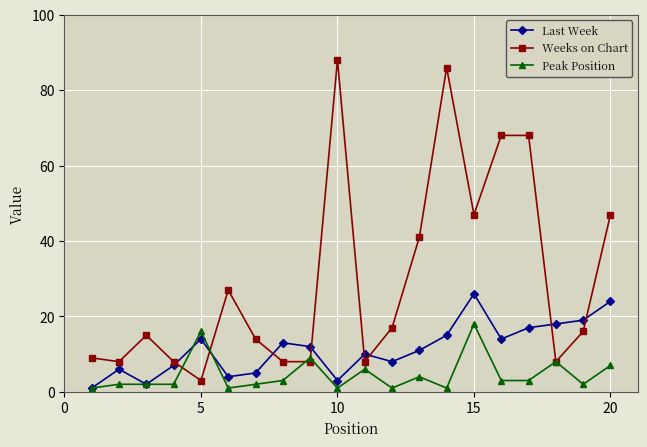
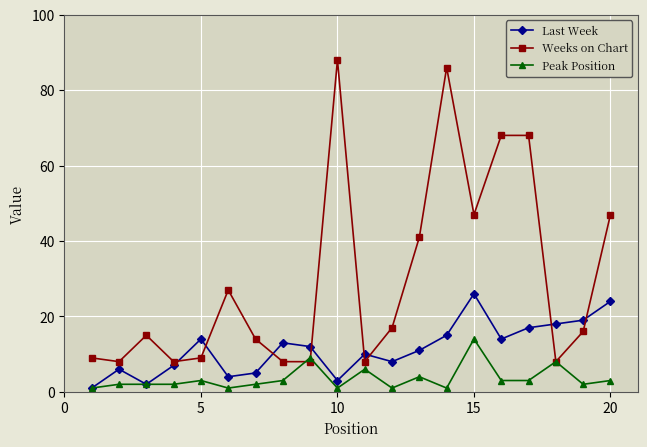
  {
    "Last Week": {
      "5": 14,
      "10": 3,
      "15": 26,
      "20": 24
    },
    "Weeks on Chart": {
-     "5": 3,
+     "5": 9,
      "10": 88,
      "15": 47,
      "20": 47
    },
    "Peak Position": {
-     "5": 16,
+     "5": 3,
      "10": 1,
-     "15": 18,
-     "20": 7
+     "15": 14,
+     "20": 3
    }
  }
